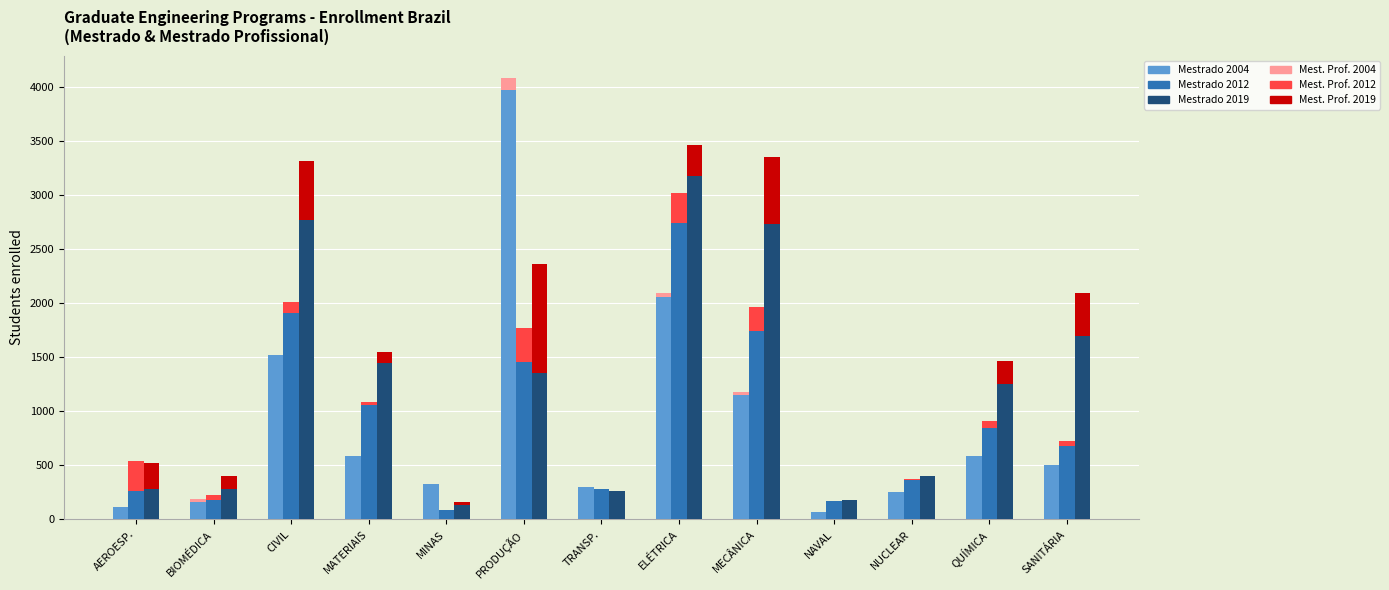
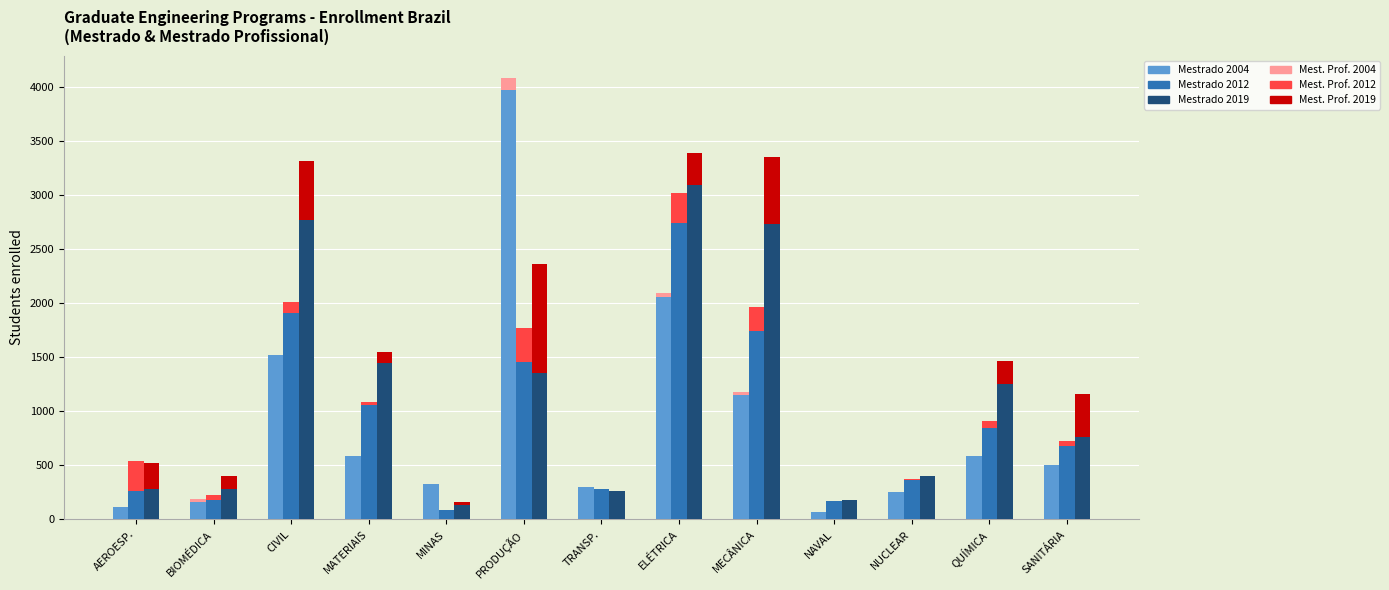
  {
    "Mestrado 2004": {
      "AEROESP.": 120,
      "BIOMÉDICA": 160,
      "CIVIL": 1520,
      "MATERIAIS": 580,
      "MINAS": 330,
      "PRODUÇÃO": 3970,
      "TRANSP.": 300,
      "ELÉTRICA": 2060,
      "MECÂNICA": 1150,
      "NAVAL": 70,
      "NUCLEAR": 250,
      "QUÍMICA": 590,
      "SANITÁRIA": 500
    },
    "Mestrado 2012": {
      "AEROESP.": 270,
      "BIOMÉDICA": 180,
      "CIVIL": 1910,
      "MATERIAIS": 1060,
      "MINAS": 80,
      "PRODUÇÃO": 1450,
      "TRANSP.": 280,
      "ELÉTRICA": 2740,
      "MECÂNICA": 1740,
      "NAVAL": 170,
      "NUCLEAR": 370,
      "QUÍMICA": 840,
      "SANITÁRIA": 680
    },
    "Mestrado 2019": {
      "AEROESP.": 280,
      "BIOMÉDICA": 290,
      "CIVIL": 2770,
      "MATERIAIS": 1440,
      "MINAS": 140,
      "PRODUÇÃO": 1350,
      "TRANSP.": 260,
-     "ELÉTRICA": 3180,
+     "ELÉTRICA": 3100,
      "MECÂNICA": 2730,
      "NAVAL": 180,
      "NUCLEAR": 400,
      "QUÍMICA": 1260,
-     "SANITÁRIA": 1690
+     "SANITÁRIA": 760
    }
  }
